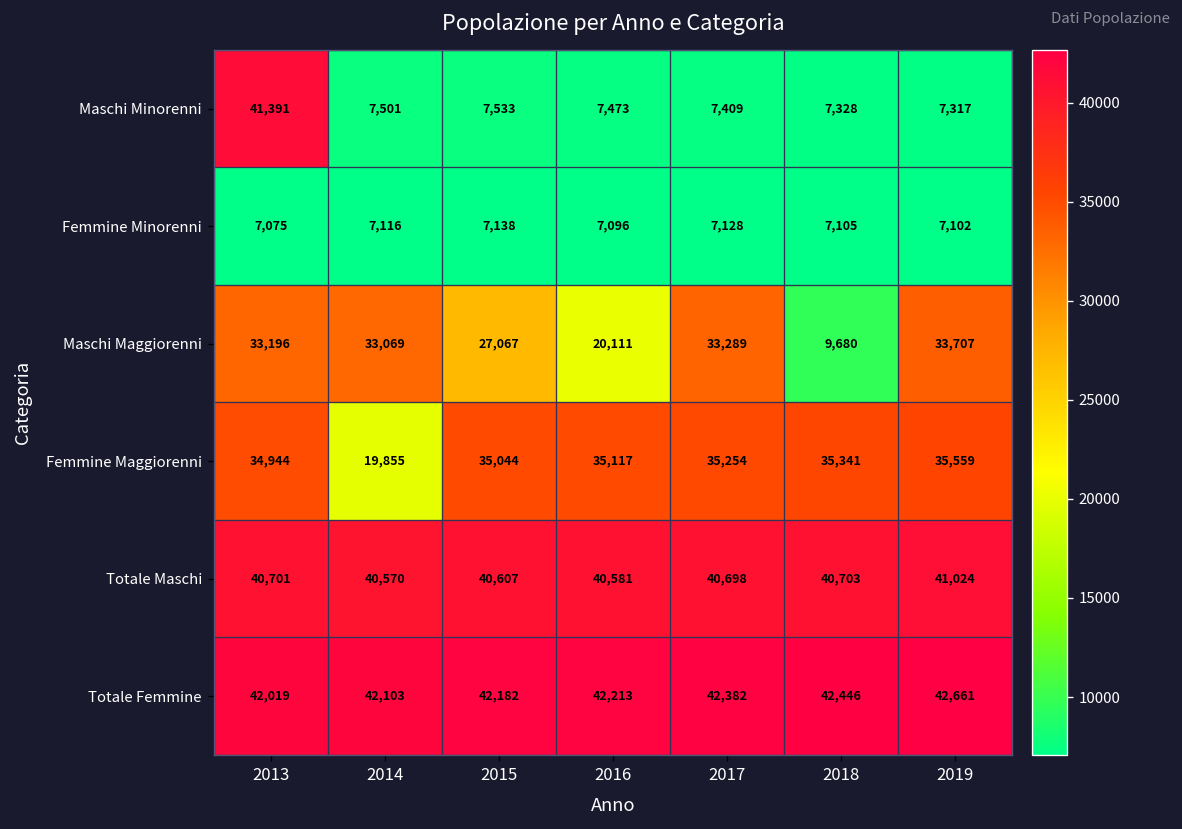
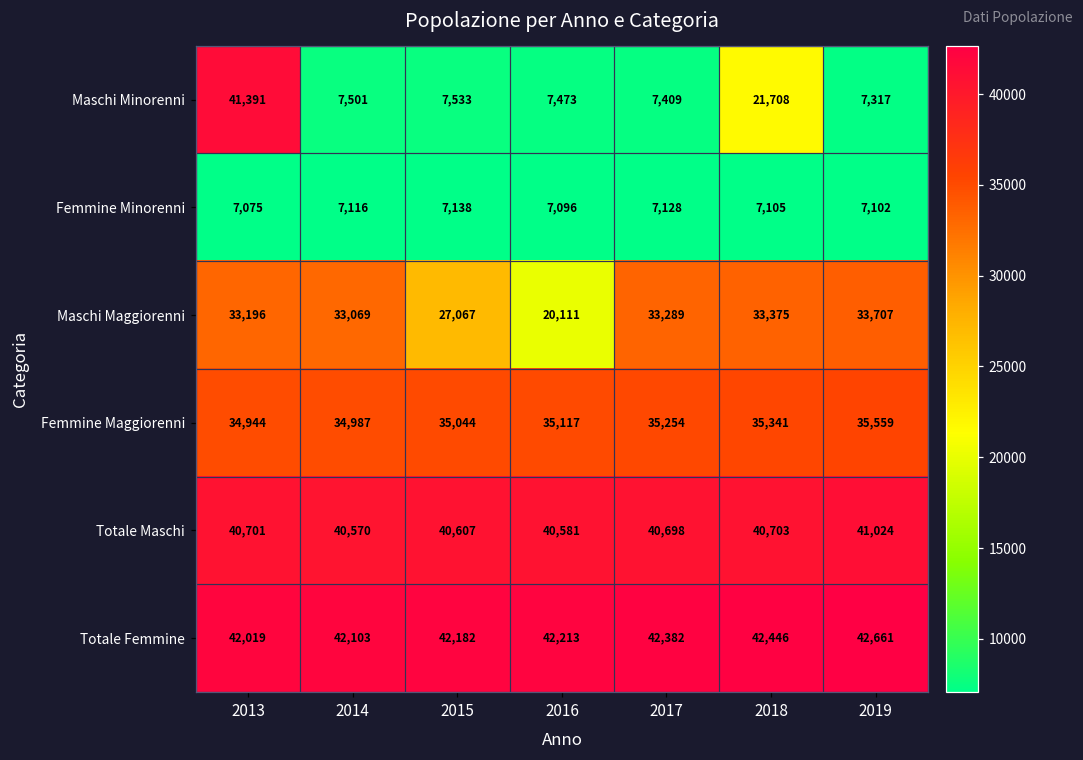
  {
    "Maschi Minorenni": {
      "2013": "41,391",
      "2014": "7,501",
      "2015": "7,533",
      "2016": "7,473",
      "2017": "7,409",
-     "2018": "7,328",
+     "2018": "21,708",
      "2019": "7,317"
    },
    "Femmine Minorenni": {
      "2013": "7,075",
      "2014": "7,116",
      "2015": "7,138",
      "2016": "7,096",
      "2017": "7,128",
      "2018": "7,105",
      "2019": "7,102"
    },
    "Maschi Maggiorenni": {
      "2013": "33,196",
      "2014": "33,069",
      "2015": "27,067",
      "2016": "20,111",
      "2017": "33,289",
-     "2018": "9,680",
+     "2018": "33,375",
      "2019": "33,707"
    },
    "Femmine Maggiorenni": {
      "2013": "34,944",
-     "2014": "19,855",
+     "2014": "34,987",
      "2015": "35,044",
      "2016": "35,117",
      "2017": "35,254",
      "2018": "35,341",
      "2019": "35,559"
    },
    "Totale Maschi": {
      "2013": "40,701",
      "2014": "40,570",
      "2015": "40,607",
      "2016": "40,581",
      "2017": "40,698",
      "2018": "40,703",
      "2019": "41,024"
    },
    "Totale Femmine": {
      "2013": "42,019",
      "2014": "42,103",
      "2015": "42,182",
      "2016": "42,213",
      "2017": "42,382",
      "2018": "42,446",
      "2019": "42,661"
    }
  }
